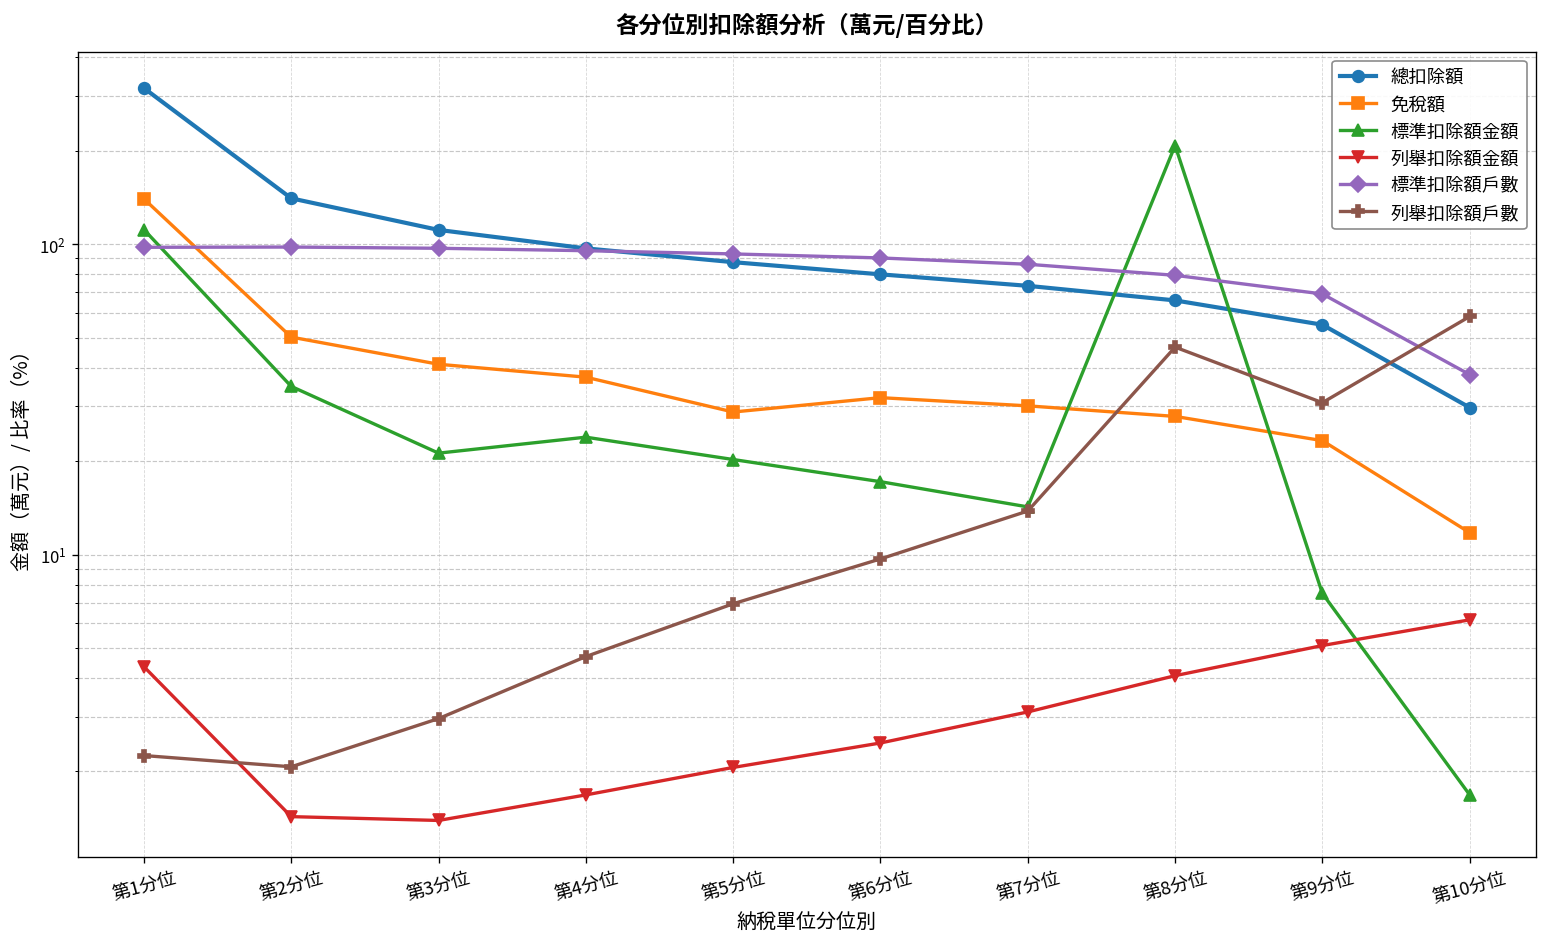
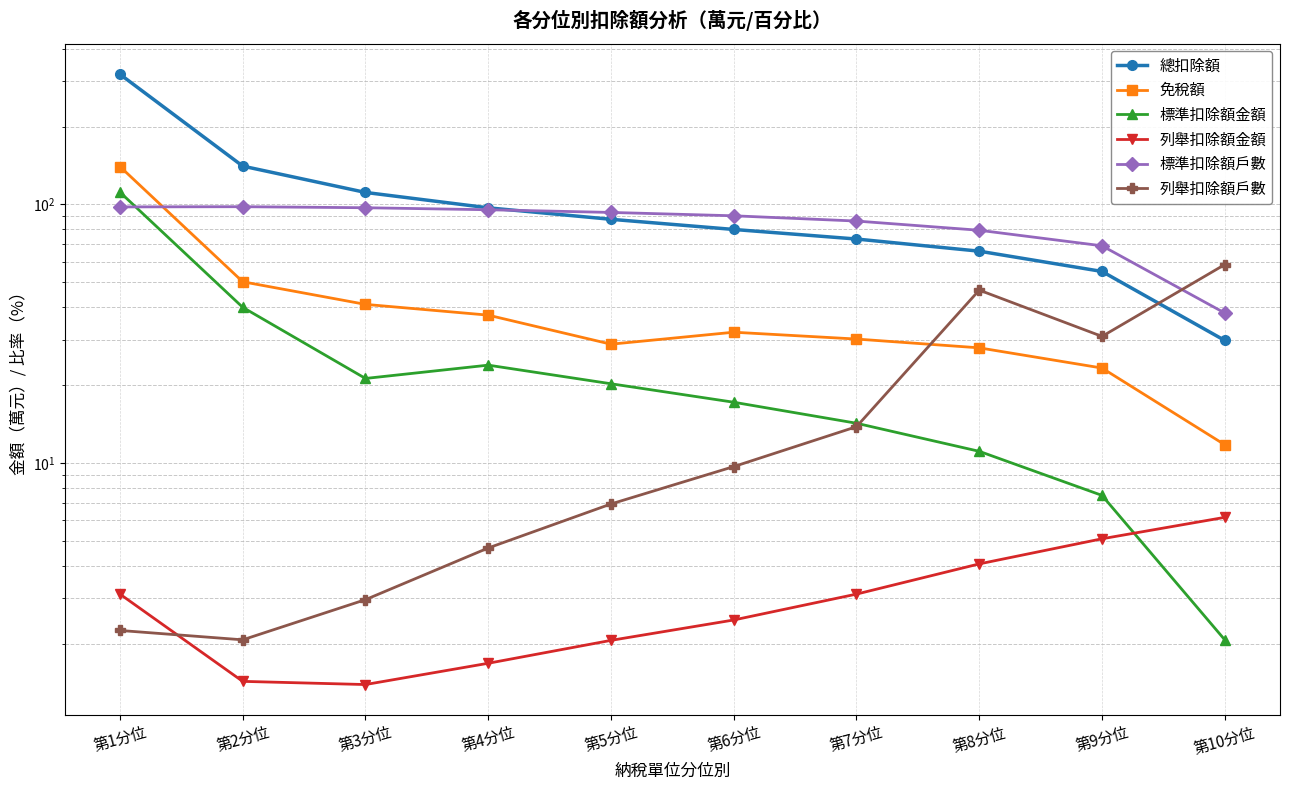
  {
    "總扣除額": {
      "第1分位": 320,
      "第2分位": 140,
      "第3分位": 111,
      "第5分位": 88,
      "第6分位": 80,
      "第7分位": 73,
      "第8分位": 66,
      "第9分位": 55,
      "第10分位": 30
    },
    "免稅額": {
      "第1分位": 140,
      "第2分位": 50,
      "第3分位": 41,
      "第4分位": 37,
      "第5分位": 29,
      "第6分位": 32,
      "第7分位": 30,
      "第8分位": 28,
      "第9分位": 23,
      "第10分位": 12
    },
    "標準扣除額金額": {
      "第1分位": 111,
-     "第2分位": 35,
+     "第2分位": 40,
      "第3分位": 21,
      "第4分位": 24,
      "第5分位": 20,
      "第6分位": 17,
      "第7分位": 14,
-     "第8分位": 210,
+     "第8分位": 11.1,
      "第9分位": 7.5,
-     "第10分位": 1.7
+     "第10分位": 2.1
    },
    "列舉扣除額金額": {
-     "第1分位": 4.4,
+     "第1分位": 3.1,
      "第2分位": 1.4,
      "第3分位": 1.4,
      "第4分位": 1.7,
      "第5分位": 2.1,
      "第6分位": 2.5,
      "第7分位": 3.1,
      "第8分位": 4.1,
      "第9分位": 5.1,
      "第10分位": 6.2
    },
    "標準扣除額戶數": {
      "第1分位": 98,
      "第2分位": 98,
      "第3分位": 97,
      "第5分位": 93,
      "第6分位": 90,
      "第7分位": 86,
      "第8分位": 79,
      "第9分位": 69,
      "第10分位": 38
    },
    "列舉扣除額戶數": {
      "第1分位": 2.3,
      "第2分位": 2.1,
      "第3分位": 3.0,
      "第4分位": 4.7,
      "第5分位": 6.9,
      "第6分位": 9.7,
      "第7分位": 14,
      "第8分位": 47,
      "第9分位": 31,
      "第10分位": 59
    }
  }
